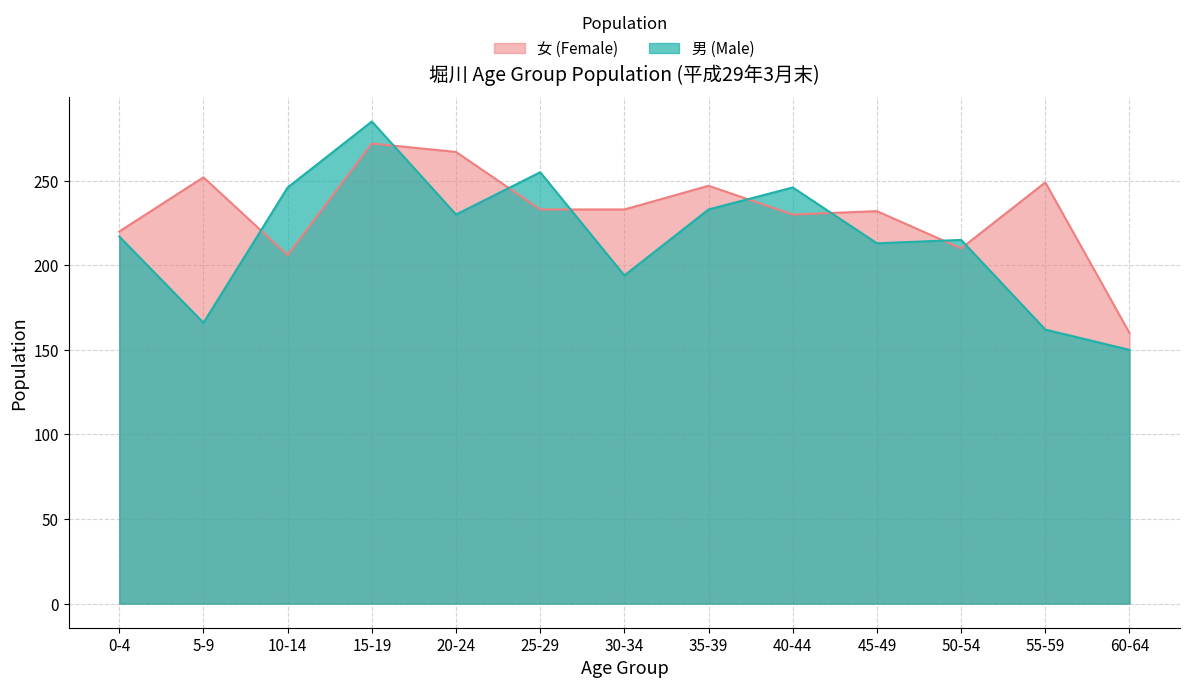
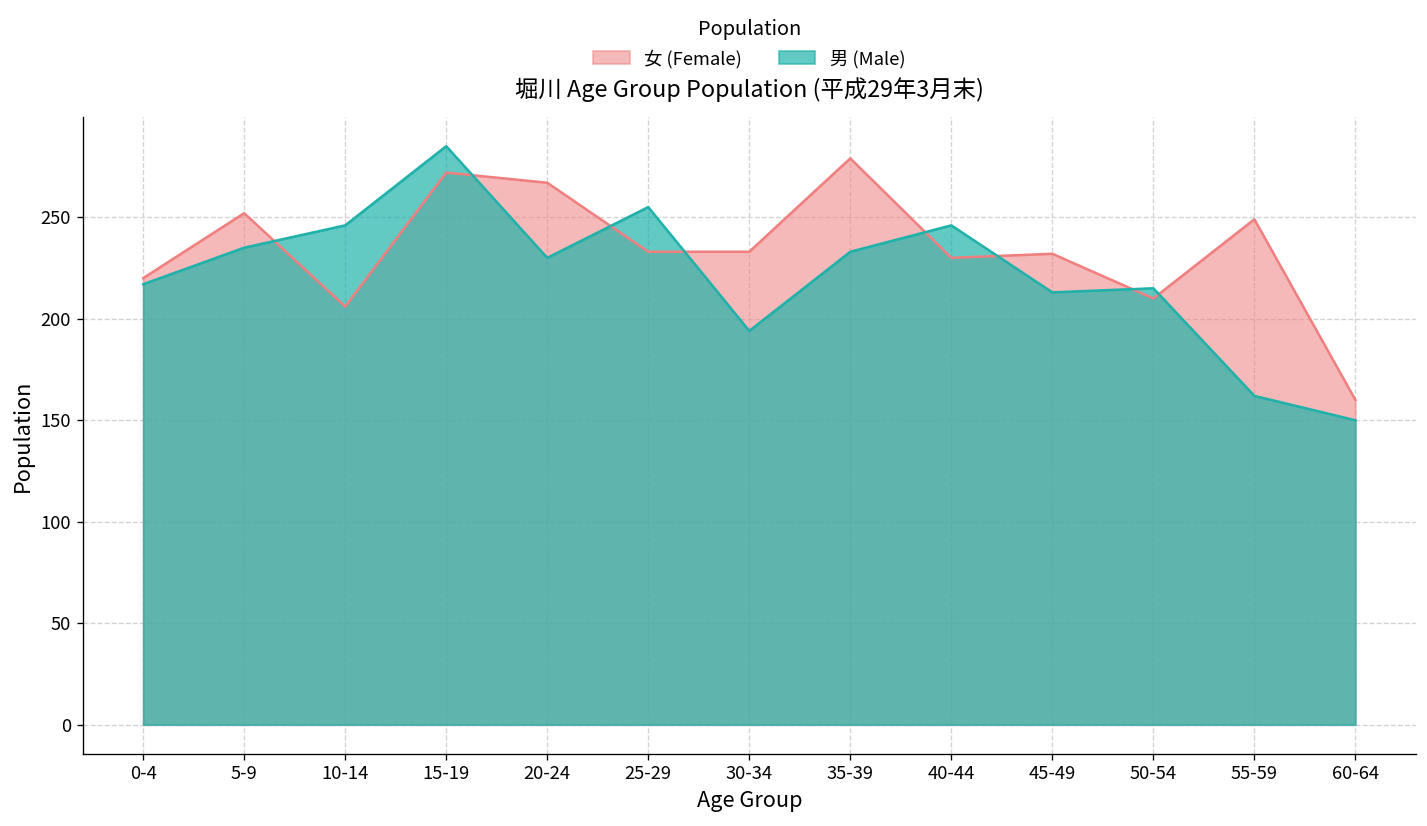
  {
    "女 (Female)": {
      "0-4": 220,
      "5-9": 252,
      "10-14": 206,
      "15-19": 272,
      "20-24": 267,
      "25-29": 233,
      "30-34": 233,
-     "35-39": 247,
+     "35-39": 279,
      "40-44": 230,
      "45-49": 232,
      "50-54": 210,
      "55-59": 249,
      "60-64": 160
    },
    "男 (Male)": {
      "0-4": 217,
-     "5-9": 166,
+     "5-9": 235,
      "10-14": 246,
      "15-19": 285,
      "20-24": 230,
      "25-29": 255,
      "30-34": 194,
      "35-39": 233,
      "40-44": 246,
      "45-49": 213,
      "50-54": 215,
      "55-59": 162,
      "60-64": 150
    }
  }
